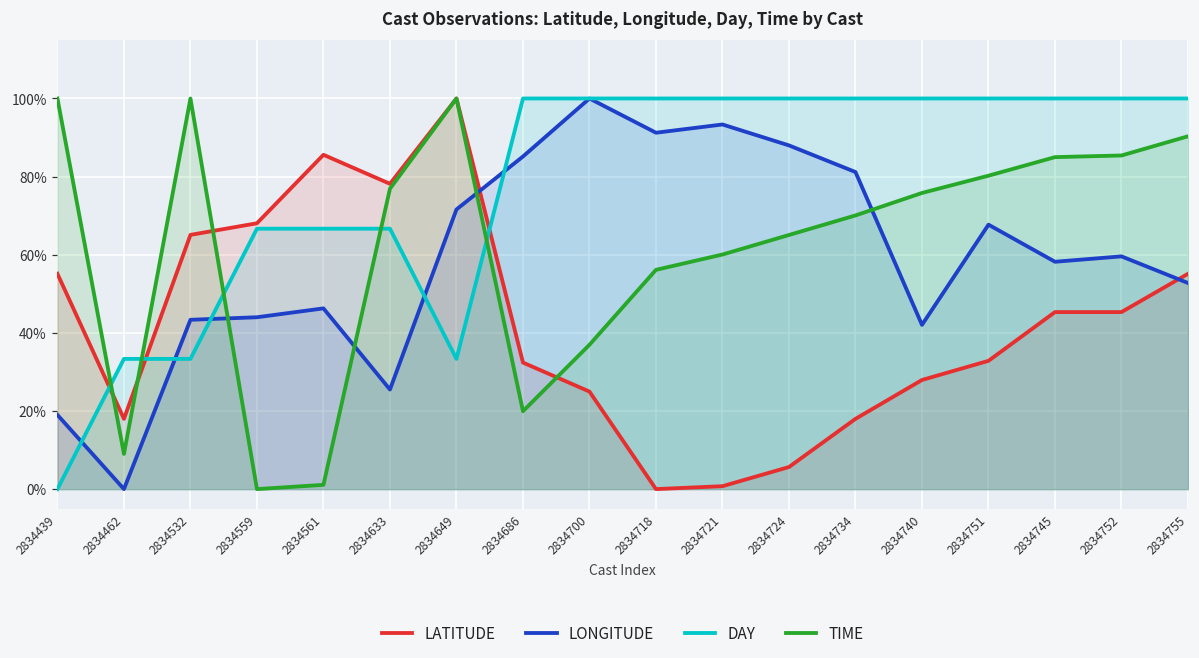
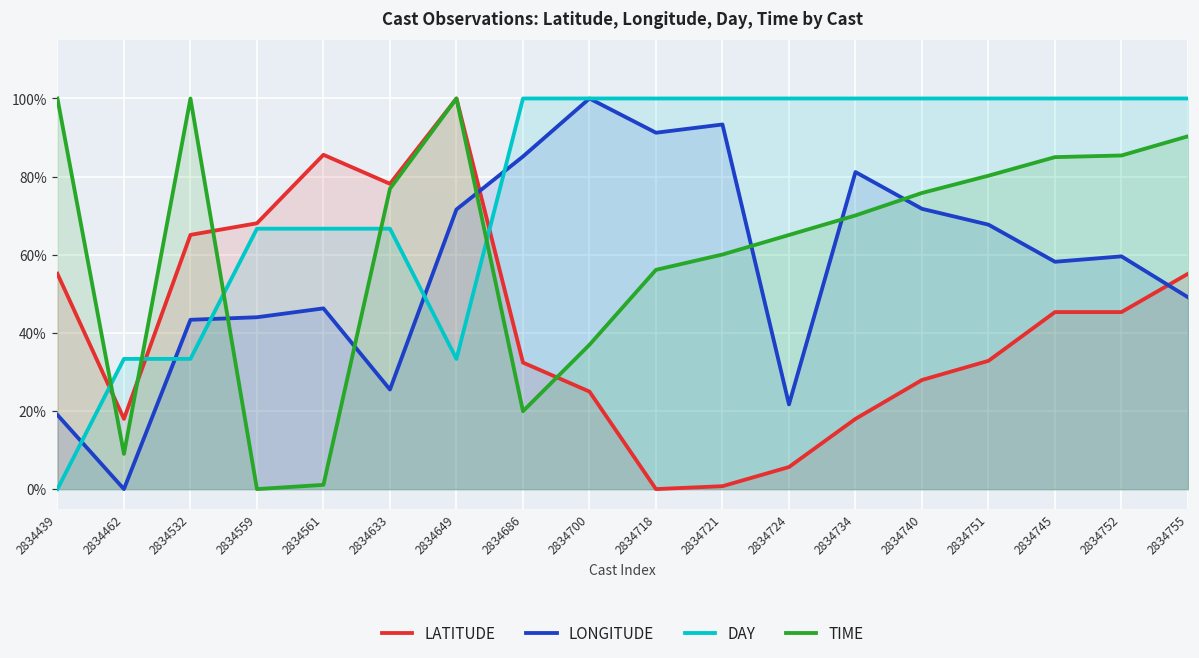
  {
    "LATITUDE": {
      "2834439": "55%",
      "2834462": "18%",
      "2834532": "65%",
      "2834559": "68%",
      "2834561": "86%",
      "2834633": "78%",
      "2834686": "32%",
      "2834700": "25%",
      "2834718": "0%",
      "2834721": "1%",
      "2834724": "6%",
      "2834734": "18%",
      "2834740": "28%",
      "2834751": "33%",
      "2834745": "45%",
      "2834752": "45%",
      "2834755": "55%"
    },
    "LONGITUDE": {
      "2834439": "19%",
      "2834462": "0%",
      "2834532": "43%",
      "2834559": "44%",
      "2834561": "46%",
      "2834633": "25%",
      "2834649": "72%",
      "2834686": "85%",
      "2834718": "91%",
      "2834721": "93%",
-     "2834724": "88%",
+     "2834724": "22%",
      "2834734": "81%",
-     "2834740": "42%",
+     "2834740": "72%",
      "2834751": "68%",
      "2834745": "58%",
      "2834752": "60%",
-     "2834755": "53%"
+     "2834755": "49%"
    },
    "DAY": {
      "2834439": "0%",
      "2834462": "33%",
      "2834532": "33%",
      "2834559": "67%",
      "2834561": "67%",
      "2834633": "67%",
      "2834649": "33%",
      "2834686": "100%",
      "2834718": "100%",
      "2834721": "100%",
      "2834724": "100%",
      "2834734": "100%",
      "2834740": "100%",
      "2834751": "100%",
      "2834745": "100%",
      "2834752": "100%",
      "2834755": "100%"
    },
    "TIME": {
      "2834439": "100%",
      "2834462": "9%",
      "2834532": "100%",
      "2834559": "0%",
      "2834561": "1%",
      "2834633": "77%",
      "2834686": "20%",
      "2834700": "37%",
      "2834718": "56%",
      "2834721": "60%",
      "2834724": "65%",
      "2834734": "70%",
      "2834740": "76%",
      "2834751": "80%",
      "2834745": "85%",
      "2834752": "85%",
      "2834755": "90%"
    }
  }
